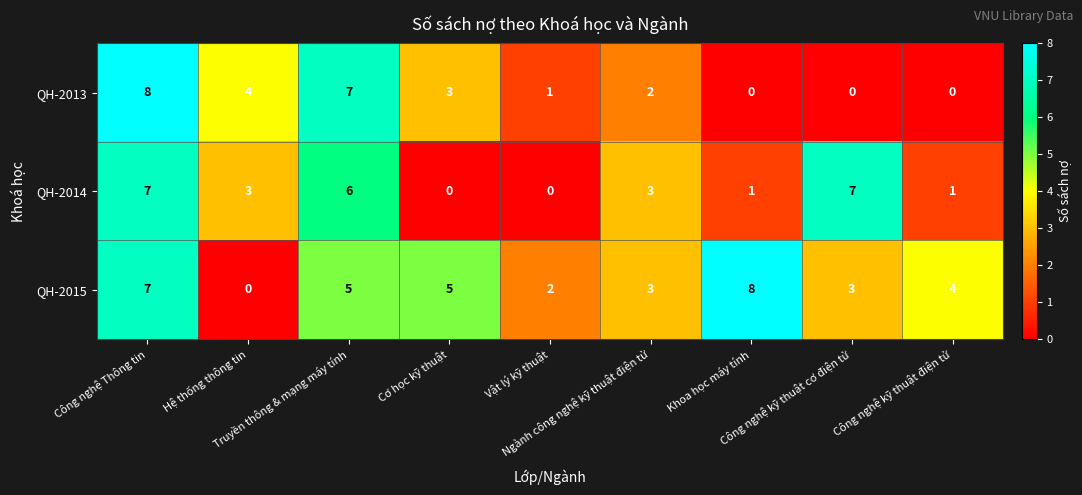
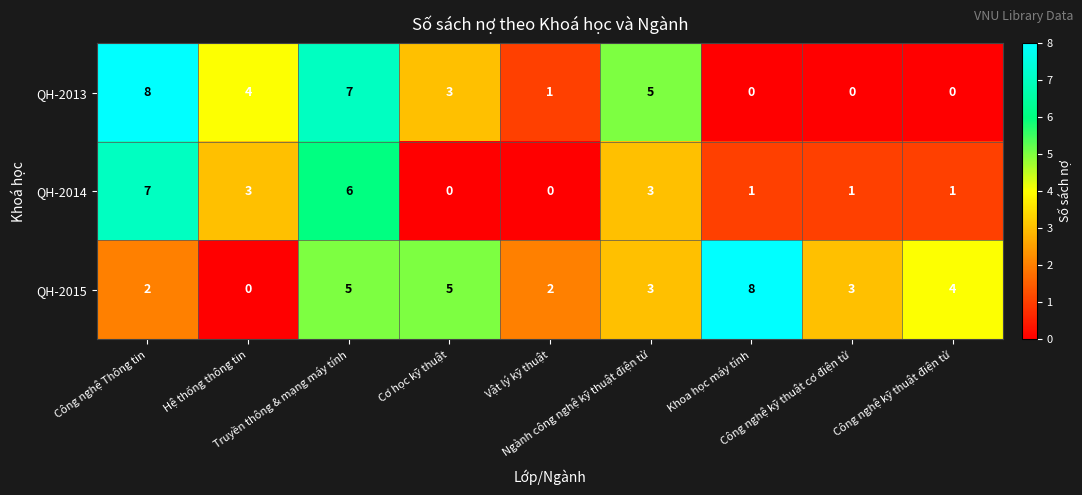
  {
    "QH-2013": {
      "Công nghệ Thông tin": 8,
      "Hệ thống thông tin": 4,
      "Truyền thông & mạng máy tính": 7,
      "Cơ học kỹ thuật": 3,
      "Vật lý kỹ thuật": 1,
-     "Ngành công nghệ kỹ thuật điện tử": 2,
+     "Ngành công nghệ kỹ thuật điện tử": 5,
      "Khoa học máy tính": 0,
      "Công nghệ kỹ thuật cơ điện tử": 0,
      "Công nghệ kỹ thuật điện tử": 0
    },
    "QH-2014": {
      "Công nghệ Thông tin": 7,
      "Hệ thống thông tin": 3,
      "Truyền thông & mạng máy tính": 6,
      "Cơ học kỹ thuật": 0,
      "Vật lý kỹ thuật": 0,
      "Ngành công nghệ kỹ thuật điện tử": 3,
      "Khoa học máy tính": 1,
-     "Công nghệ kỹ thuật cơ điện tử": 7,
+     "Công nghệ kỹ thuật cơ điện tử": 1,
      "Công nghệ kỹ thuật điện tử": 1
    },
    "QH-2015": {
-     "Công nghệ Thông tin": 7,
+     "Công nghệ Thông tin": 2,
      "Hệ thống thông tin": 0,
      "Truyền thông & mạng máy tính": 5,
      "Cơ học kỹ thuật": 5,
      "Vật lý kỹ thuật": 2,
      "Ngành công nghệ kỹ thuật điện tử": 3,
      "Khoa học máy tính": 8,
      "Công nghệ kỹ thuật cơ điện tử": 3,
      "Công nghệ kỹ thuật điện tử": 4
    }
  }
